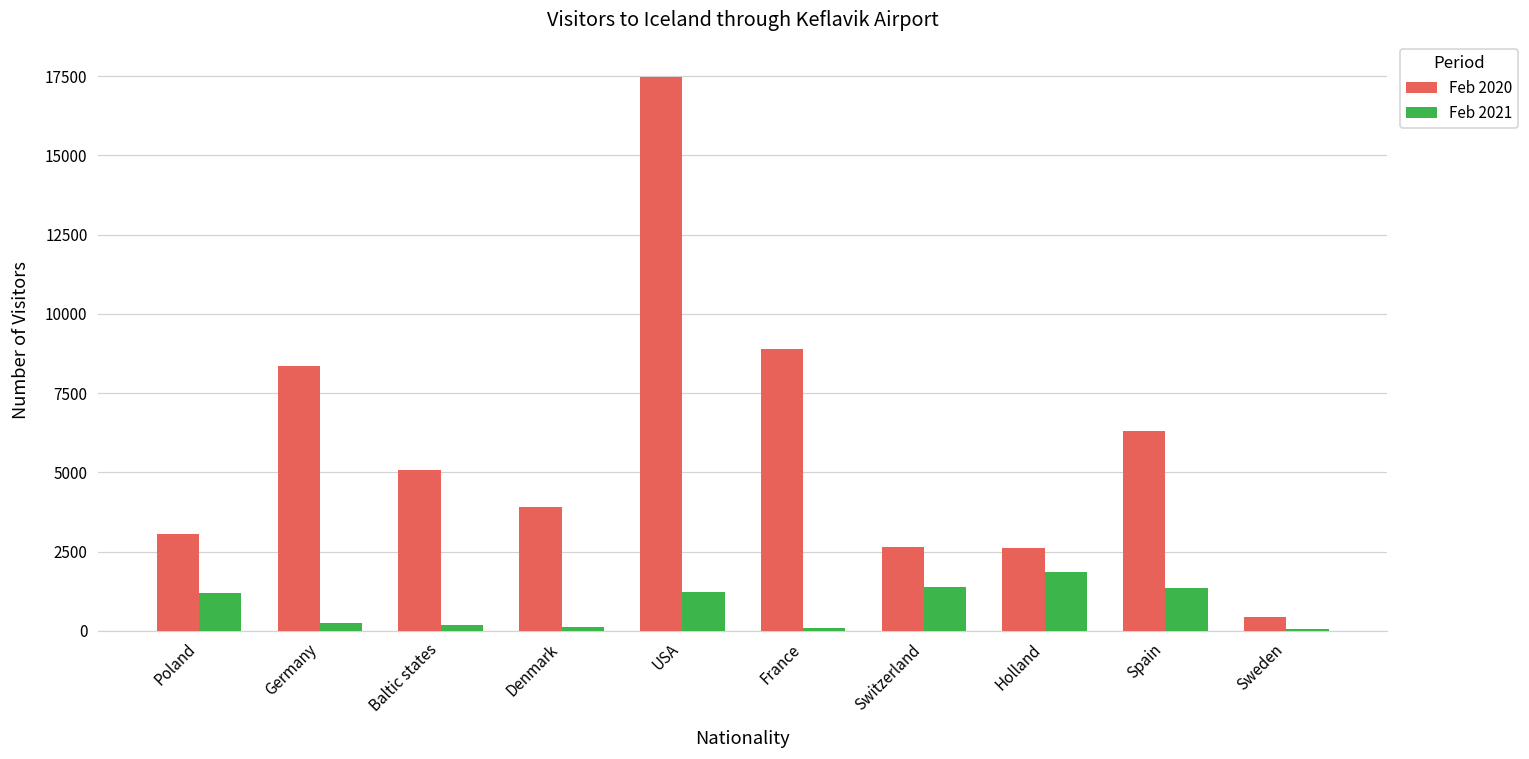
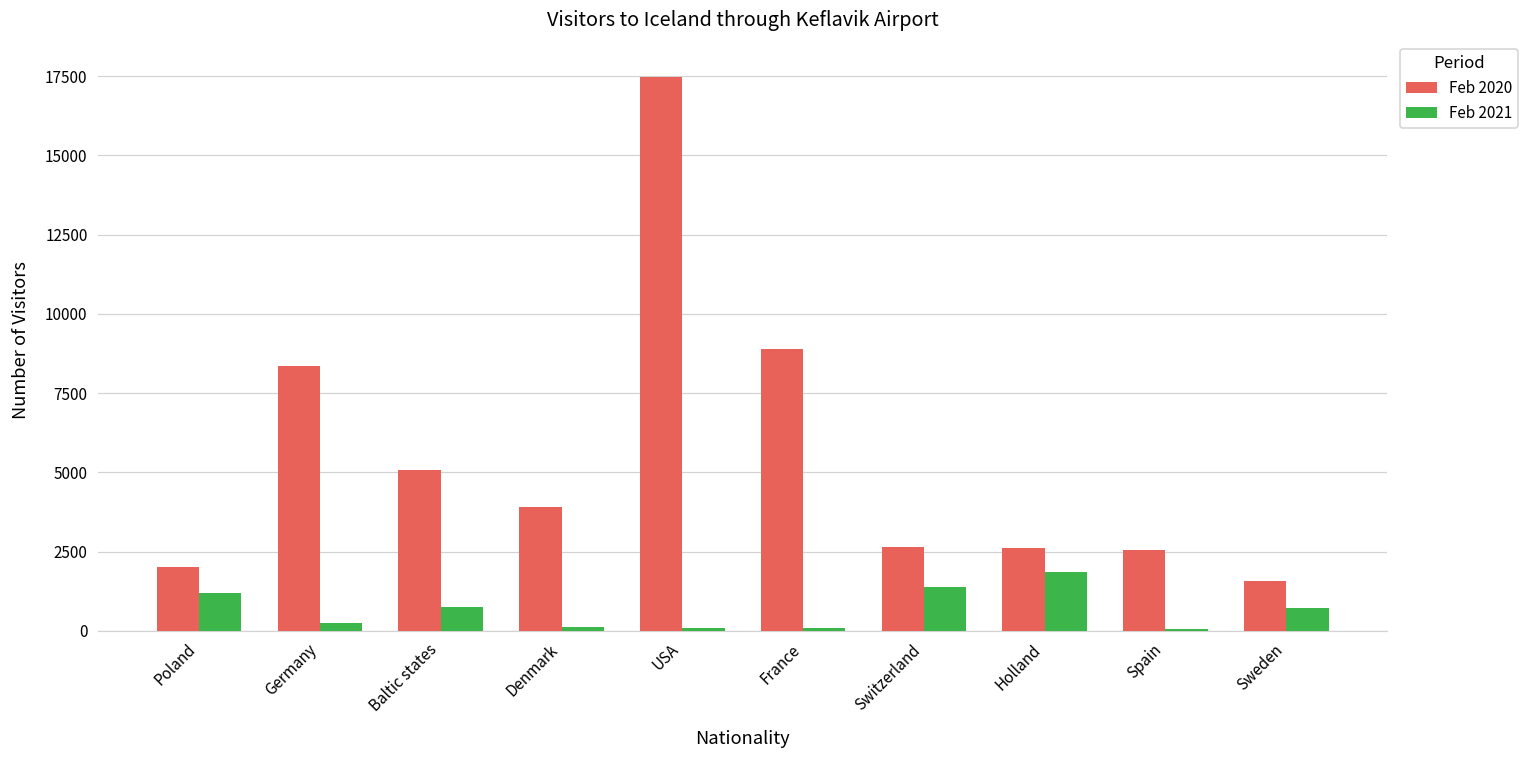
  {
    "Feb 2020": {
-     "Poland": 3100,
+     "Poland": 2000,
      "Germany": 8400,
      "Baltic states": 5100,
      "Denmark": 3900,
      "USA": 17500,
      "France": 8900,
      "Switzerland": 2600,
      "Holland": 2600,
-     "Spain": 6300,
-     "Sweden": 400
+     "Spain": 2500,
+     "Sweden": 1600
    },
    "Feb 2021": {
      "Poland": 1200,
      "Germany": 200,
-     "Baltic states": 200,
+     "Baltic states": 800,
      "Denmark": 100,
-     "USA": 1200,
+     "USA": 100,
      "France": 100,
      "Switzerland": 1400,
      "Holland": 1900,
-     "Spain": 1300,
-     "Sweden": 100
+     "Spain": 100,
+     "Sweden": 700
    }
  }
